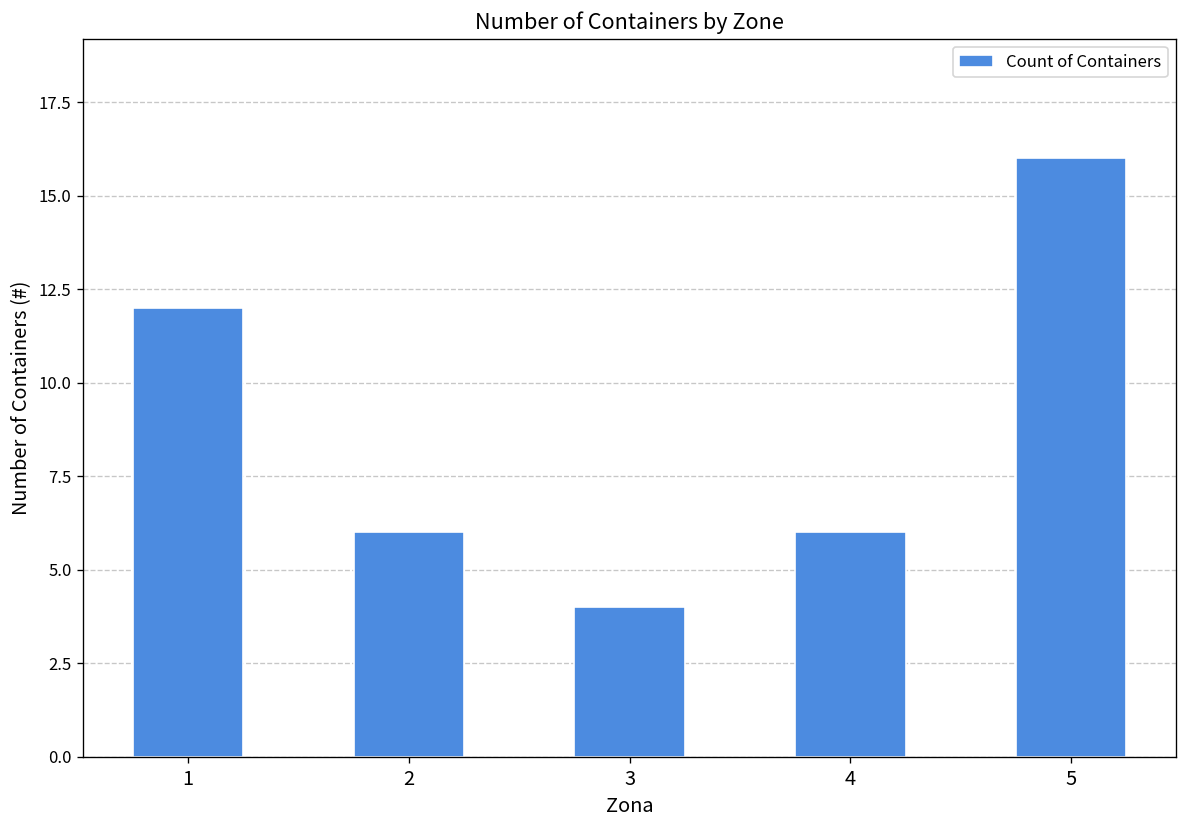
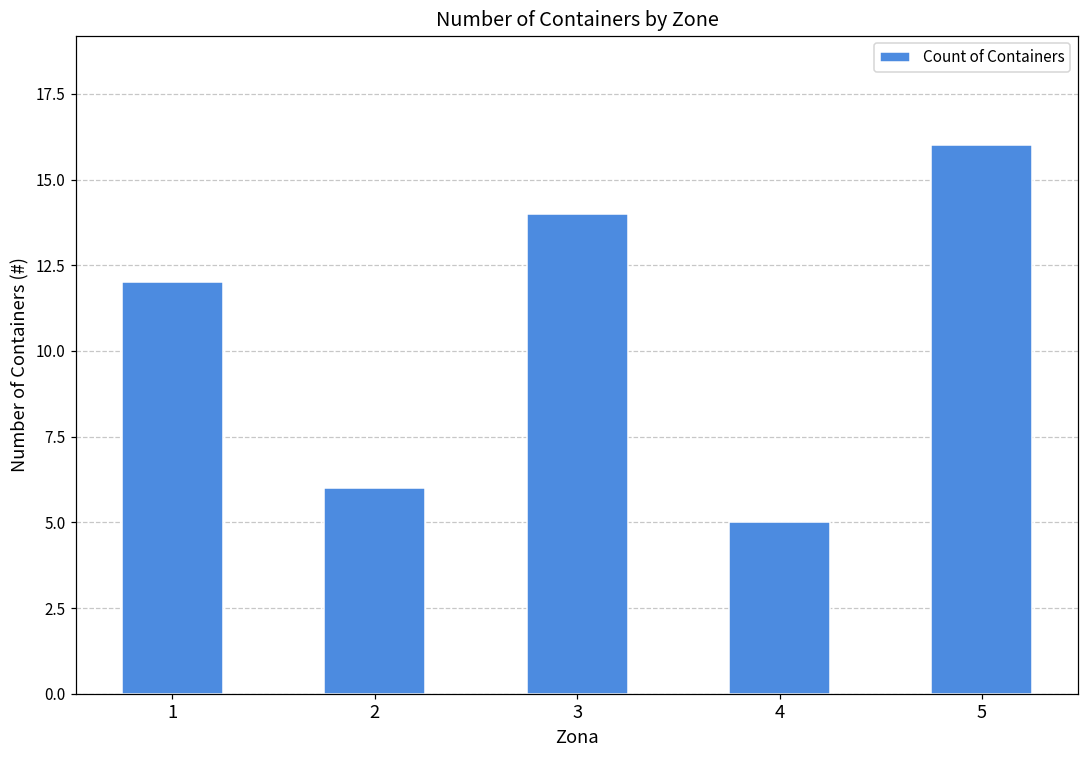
  {
    "1": 12,
    "2": 6,
-   "3": 4,
-   "4": 6,
+   "3": 14,
+   "4": 5,
    "5": 16
  }
